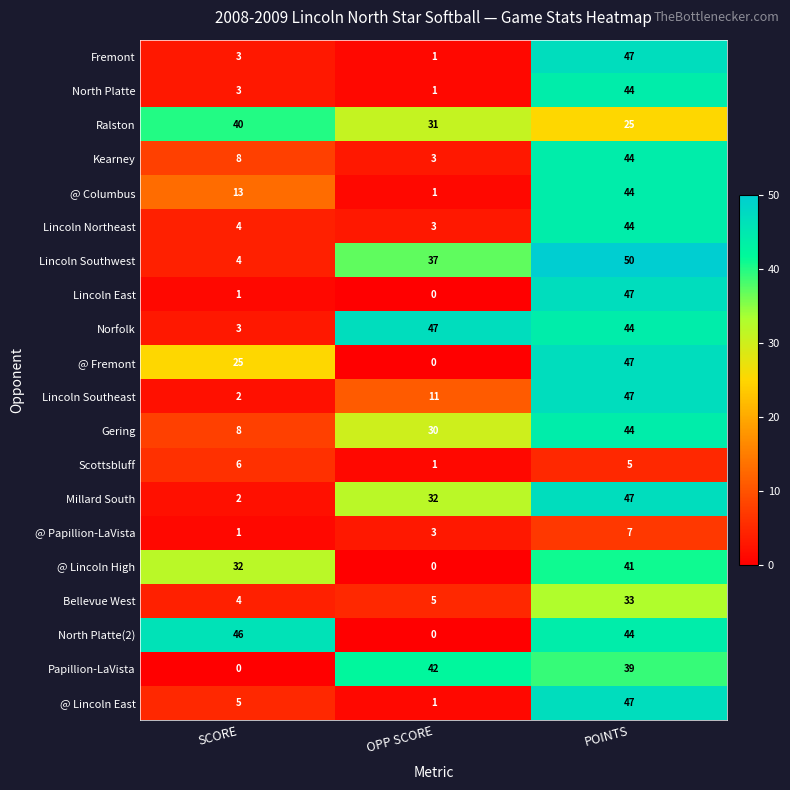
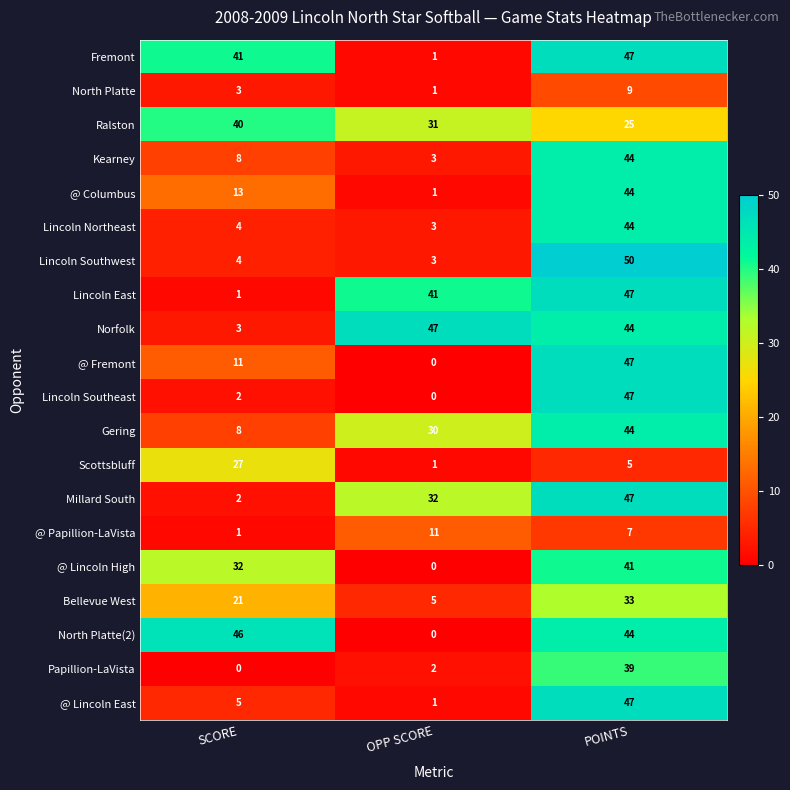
  {
    "Fremont": {
-     "SCORE": 3,
+     "SCORE": 41,
      "OPP SCORE": 1,
      "POINTS": 47
    },
    "North Platte": {
      "SCORE": 3,
      "OPP SCORE": 1,
-     "POINTS": 44
+     "POINTS": 9
    },
    "Ralston": {
      "SCORE": 40,
      "OPP SCORE": 31,
      "POINTS": 25
    },
    "Kearney": {
      "SCORE": 8,
      "OPP SCORE": 3,
      "POINTS": 44
    },
    "@ Columbus": {
      "SCORE": 13,
      "OPP SCORE": 1,
      "POINTS": 44
    },
    "Lincoln Northeast": {
      "SCORE": 4,
      "OPP SCORE": 3,
      "POINTS": 44
    },
    "Lincoln Southwest": {
      "SCORE": 4,
-     "OPP SCORE": 37,
+     "OPP SCORE": 3,
      "POINTS": 50
    },
    "Lincoln East": {
      "SCORE": 1,
-     "OPP SCORE": 0,
+     "OPP SCORE": 41,
      "POINTS": 47
    },
    "Norfolk": {
      "SCORE": 3,
      "OPP SCORE": 47,
      "POINTS": 44
    },
    "@ Fremont": {
-     "SCORE": 25,
+     "SCORE": 11,
      "OPP SCORE": 0,
      "POINTS": 47
    },
    "Lincoln Southeast": {
      "SCORE": 2,
-     "OPP SCORE": 11,
+     "OPP SCORE": 0,
      "POINTS": 47
    },
    "Gering": {
      "SCORE": 8,
      "OPP SCORE": 30,
      "POINTS": 44
    },
    "Scottsbluff": {
-     "SCORE": 6,
+     "SCORE": 27,
      "OPP SCORE": 1,
      "POINTS": 5
    },
    "Millard South": {
      "SCORE": 2,
      "OPP SCORE": 32,
      "POINTS": 47
    },
    "@ Papillion-LaVista": {
      "SCORE": 1,
-     "OPP SCORE": 3,
+     "OPP SCORE": 11,
      "POINTS": 7
    },
    "@ Lincoln High": {
      "SCORE": 32,
      "OPP SCORE": 0,
      "POINTS": 41
    },
    "Bellevue West": {
-     "SCORE": 4,
+     "SCORE": 21,
      "OPP SCORE": 5,
      "POINTS": 33
    },
    "North Platte(2)": {
      "SCORE": 46,
      "OPP SCORE": 0,
      "POINTS": 44
    },
    "Papillion-LaVista": {
      "SCORE": 0,
-     "OPP SCORE": 42,
+     "OPP SCORE": 2,
      "POINTS": 39
    },
    "@ Lincoln East": {
      "SCORE": 5,
      "OPP SCORE": 1,
      "POINTS": 47
    }
  }
